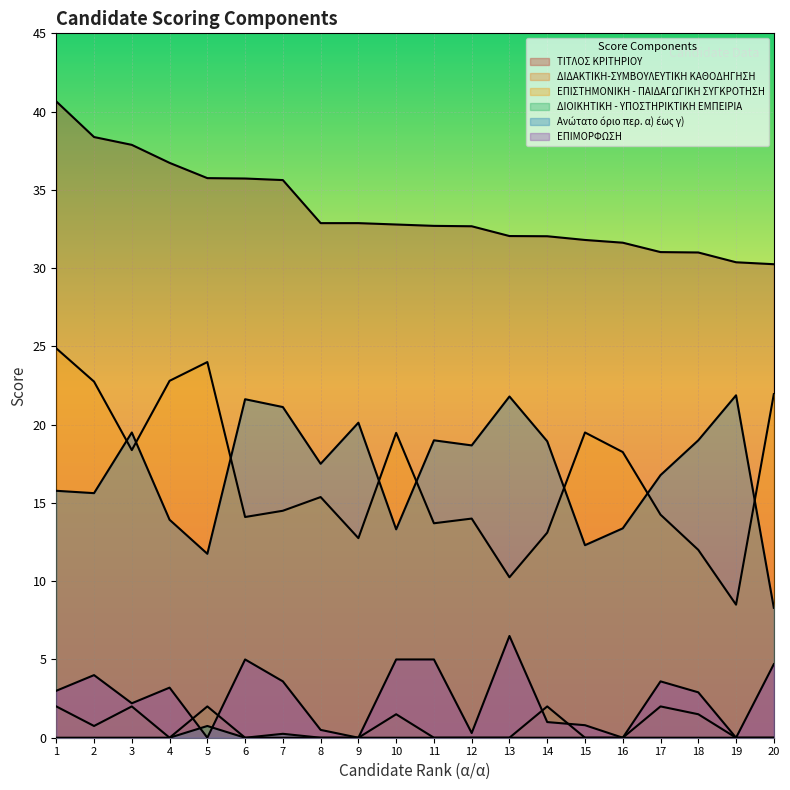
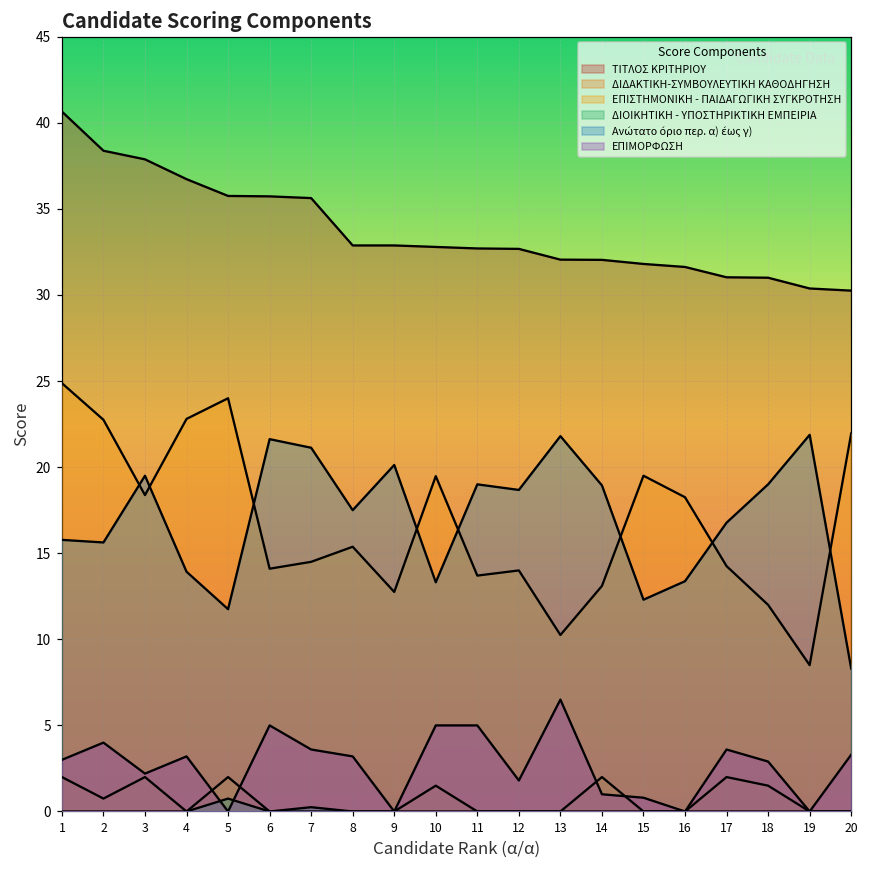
  {
    "ΕΠΙΜΟΡΦΩΣΗ": {
      "1": 3.0,
      "2": 4.0,
      "3": 2.2,
      "4": 3.2,
      "5": 0.0,
      "6": 5.0,
      "7": 3.6,
-     "8": 0.5,
+     "8": 3.2,
      "10": 5.0,
      "11": 5.0,
-     "12": 0.3,
+     "12": 1.8,
      "13": 6.5,
      "14": 1.0,
      "15": 0.8,
      "17": 3.6,
      "18": 2.9,
-     "20": 4.7
+     "20": 3.3
    }
  }
